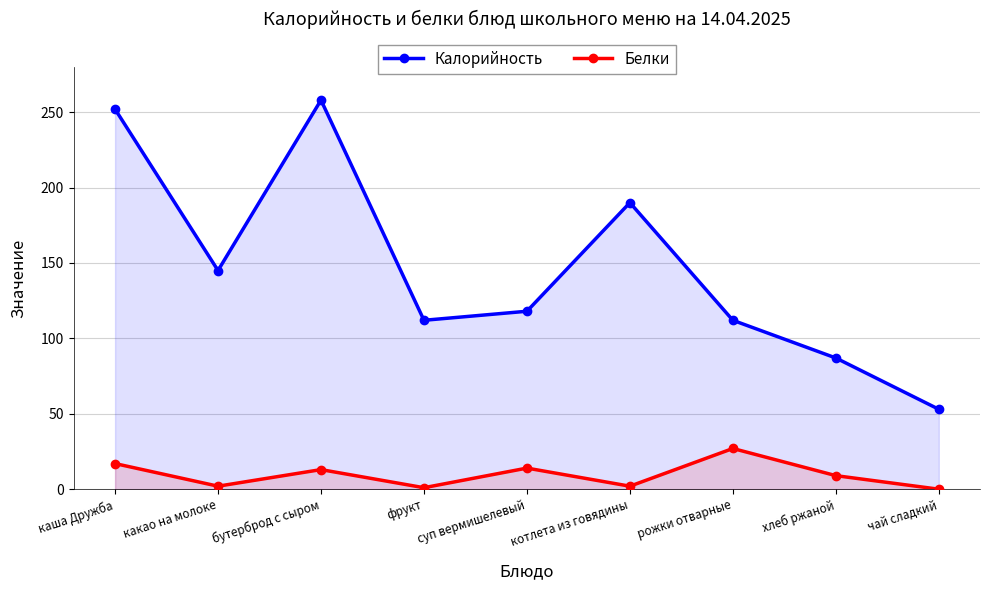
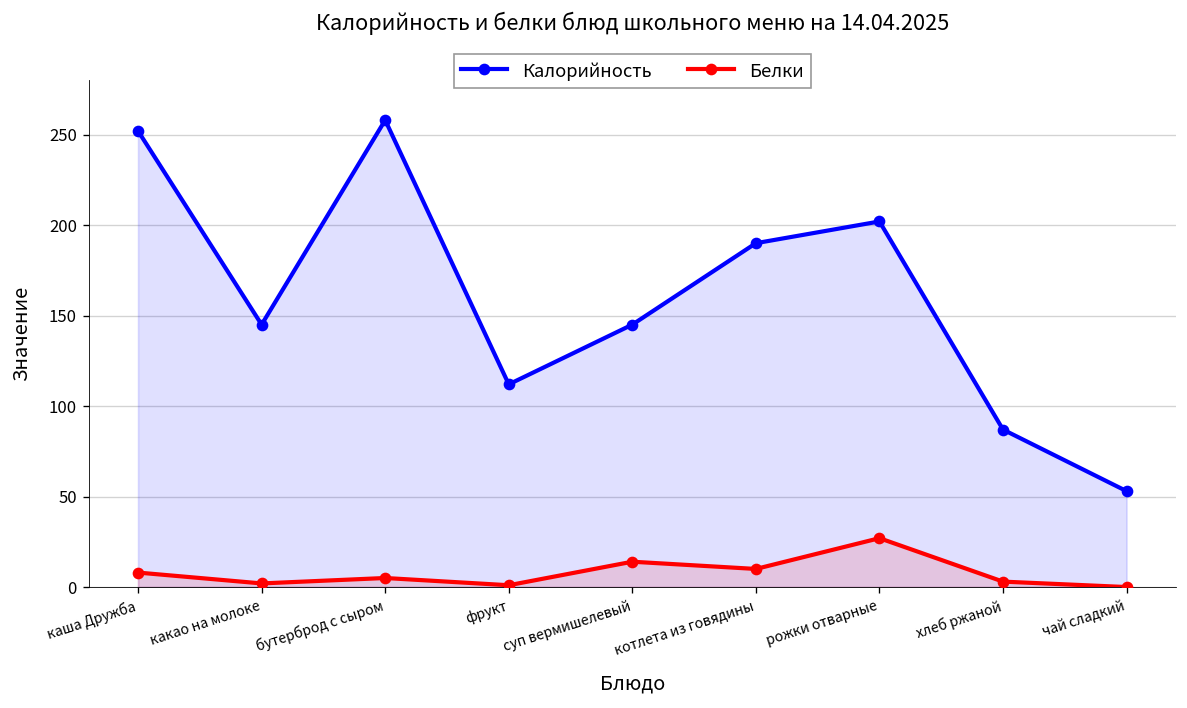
  {
    "Калорийность": {
      "каша Дружба": 252,
      "какао на молоке": 145,
      "бутерброд с сыром": 258,
      "фрукт": 112,
-     "суп вермишелевый": 118,
+     "суп вермишелевый": 145,
      "котлета из говядины": 190,
-     "рожки отварные": 112,
+     "рожки отварные": 202,
      "хлеб ржаной": 87,
      "чай сладкий": 53
    },
    "Белки": {
-     "каша Дружба": 17,
+     "каша Дружба": 8,
      "какао на молоке": 2,
-     "бутерброд с сыром": 13,
+     "бутерброд с сыром": 5,
      "фрукт": 1,
      "суп вермишелевый": 14,
-     "котлета из говядины": 2,
+     "котлета из говядины": 10,
      "рожки отварные": 27,
-     "хлеб ржаной": 9,
+     "хлеб ржаной": 3,
      "чай сладкий": 0
    }
  }
